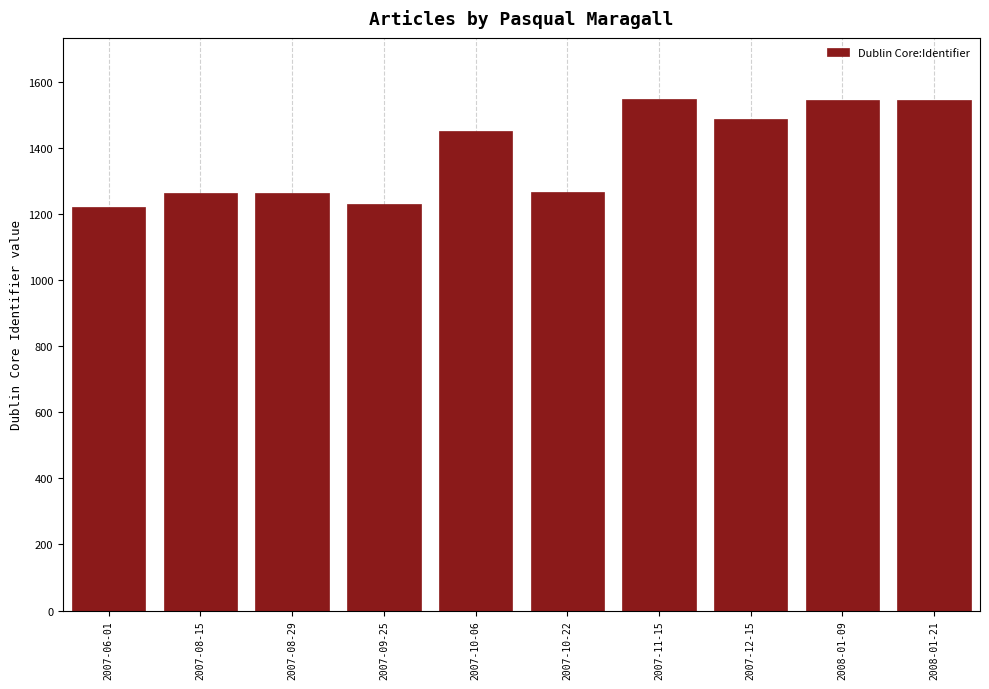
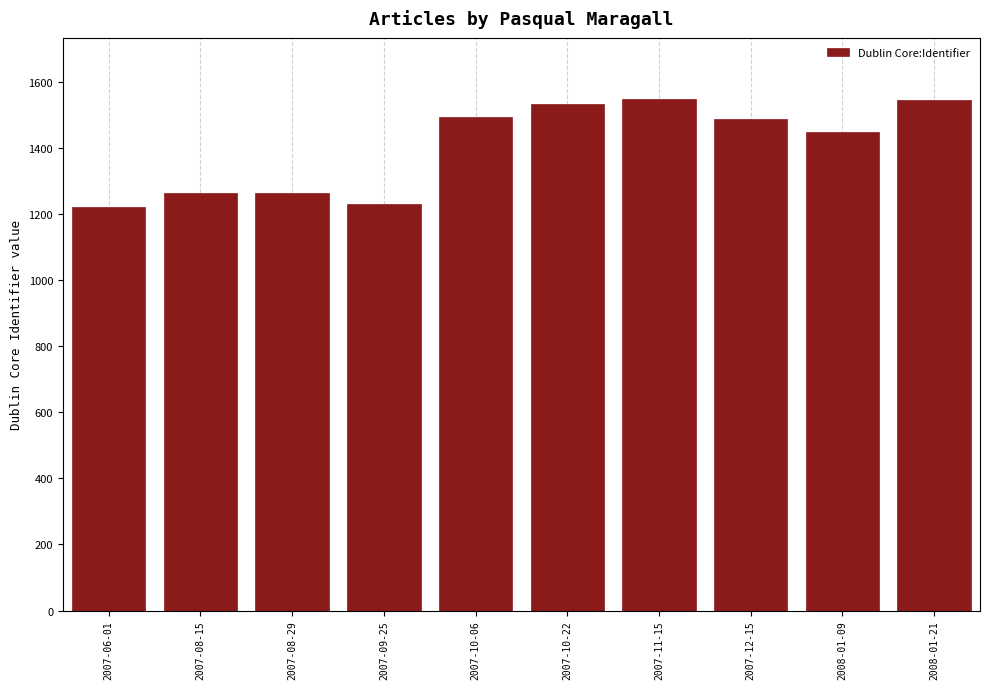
  {
    "2007-06-01": 1220,
    "2007-08-15": 1260,
    "2007-08-29": 1260,
    "2007-09-25": 1230,
-   "2007-10-06": 1450,
-   "2007-10-22": 1270,
+   "2007-10-06": 1490,
+   "2007-10-22": 1530,
    "2007-11-15": 1550,
    "2007-12-15": 1490,
-   "2008-01-09": 1550,
+   "2008-01-09": 1450,
    "2008-01-21": 1550
  }
